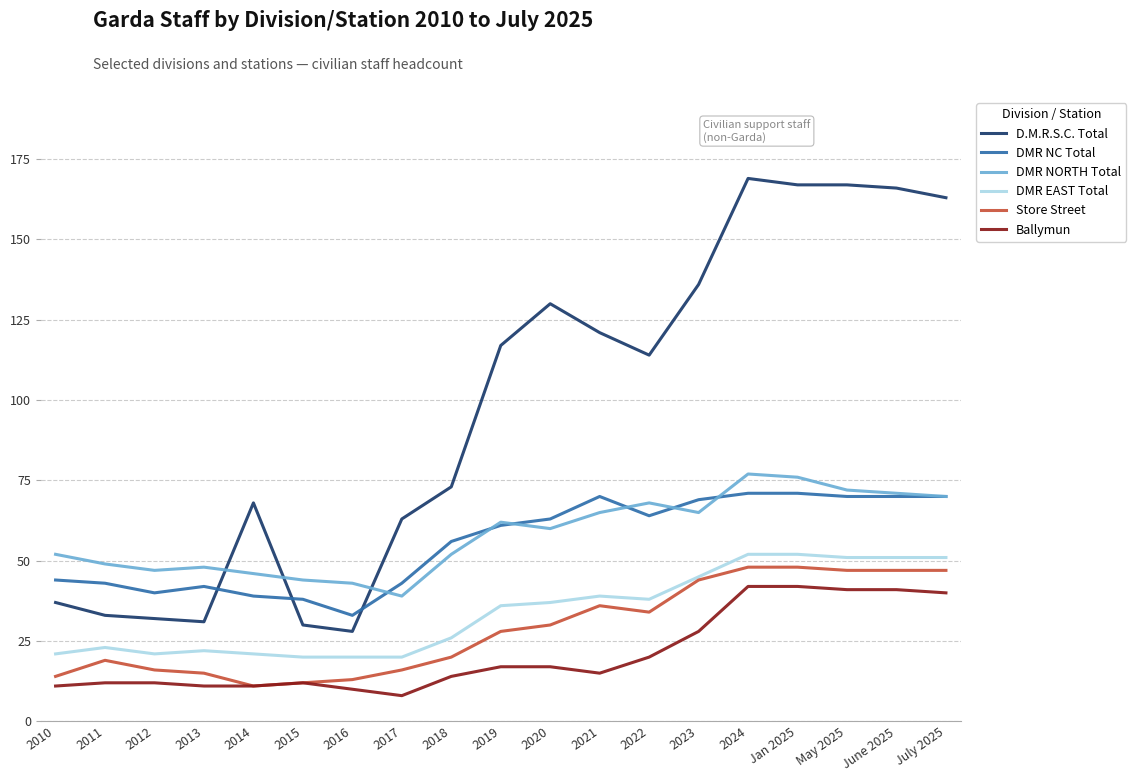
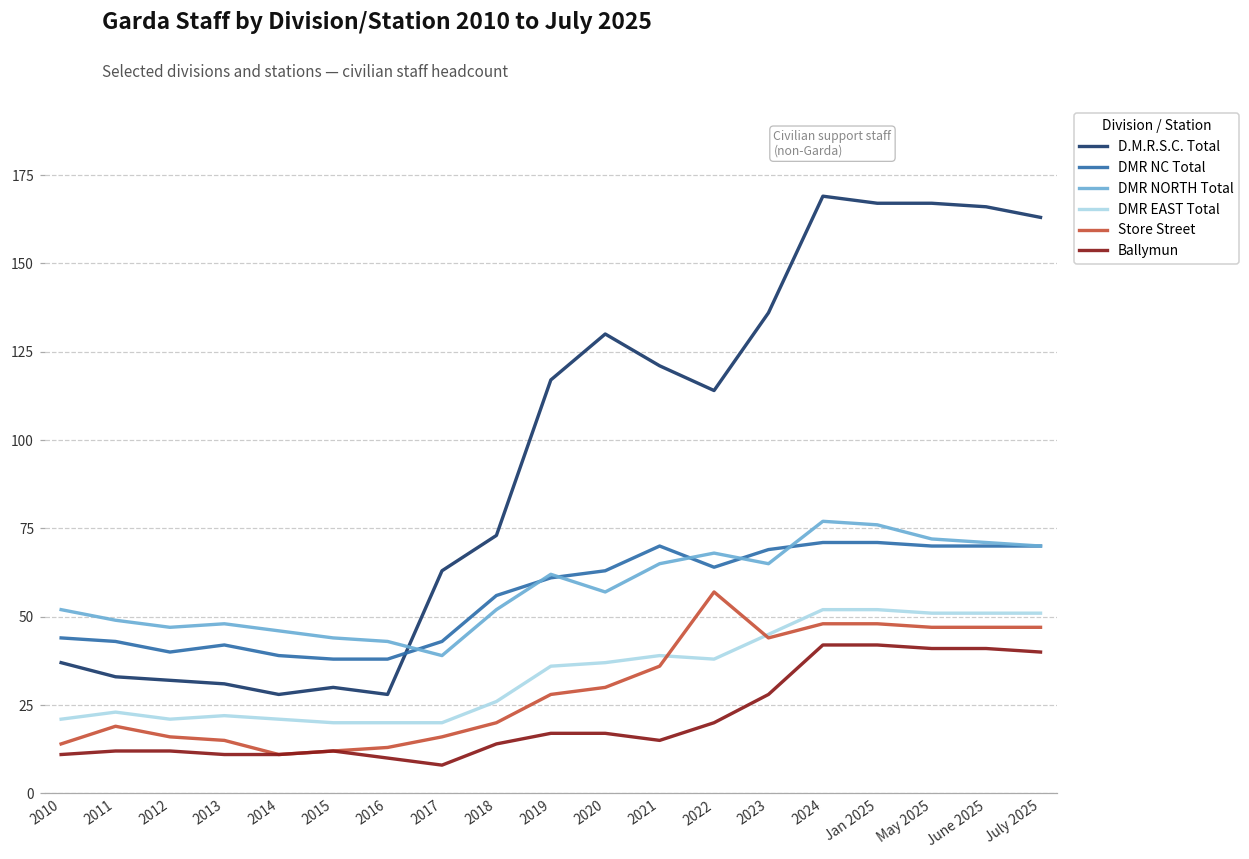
  {
    "D.M.R.S.C. Total": {
      "2010": 37,
      "2011": 33,
      "2012": 32,
      "2013": 31,
-     "2014": 68,
+     "2014": 28,
      "2015": 30,
      "2016": 28,
      "2017": 63,
      "2018": 73,
      "2019": 117,
      "2020": 130,
      "2021": 121,
      "2022": 114,
      "2023": 136,
      "2024": 169,
      "Jan 2025": 167,
      "May 2025": 167,
      "June 2025": 166,
      "July 2025": 163
    },
    "DMR NC Total": {
      "2010": 44,
      "2011": 43,
      "2012": 40,
      "2013": 42,
      "2014": 39,
      "2015": 38,
-     "2016": 33,
+     "2016": 38,
      "2017": 43,
      "2018": 56,
      "2019": 61,
      "2020": 63,
      "2021": 70,
      "2022": 64,
      "2023": 69,
      "2024": 71,
      "Jan 2025": 71,
      "May 2025": 70,
      "June 2025": 70
    },
    "DMR NORTH Total": {
      "2010": 52,
      "2011": 49,
      "2012": 47,
      "2013": 48,
      "2014": 46,
      "2015": 44,
      "2016": 43,
      "2017": 39,
      "2018": 52,
      "2019": 62,
-     "2020": 60,
+     "2020": 57,
      "2021": 65,
      "2022": 68,
      "2023": 65,
      "2024": 77,
      "Jan 2025": 76,
      "May 2025": 72,
      "June 2025": 71
    },
    "DMR EAST Total": {
      "2010": 21,
      "2011": 23,
      "2012": 21,
      "2013": 22,
      "2014": 21,
      "2015": 20,
      "2016": 20,
      "2017": 20,
      "2018": 26,
      "2019": 36,
      "2020": 37,
      "2021": 39,
      "2022": 38,
      "2023": 45,
      "2024": 52,
      "Jan 2025": 52,
      "May 2025": 51,
      "June 2025": 51,
      "July 2025": 51
    },
    "Store Street": {
      "2010": 14,
      "2011": 19,
      "2012": 16,
      "2013": 15,
      "2016": 13,
      "2017": 16,
      "2018": 20,
      "2019": 28,
      "2020": 30,
      "2021": 36,
-     "2022": 34,
+     "2022": 57,
      "2023": 44,
      "2024": 48,
      "Jan 2025": 48,
      "May 2025": 47,
      "June 2025": 47,
      "July 2025": 47
    },
    "Ballymun": {
      "2010": 11,
      "2011": 12,
      "2012": 12,
      "2013": 11,
      "2016": 10,
      "2017": 8,
      "2018": 14,
      "2019": 17,
      "2020": 17,
      "2021": 15,
      "2022": 20,
      "2023": 28,
      "2024": 42,
      "Jan 2025": 42,
      "May 2025": 41,
      "June 2025": 41,
      "July 2025": 40
    }
  }
